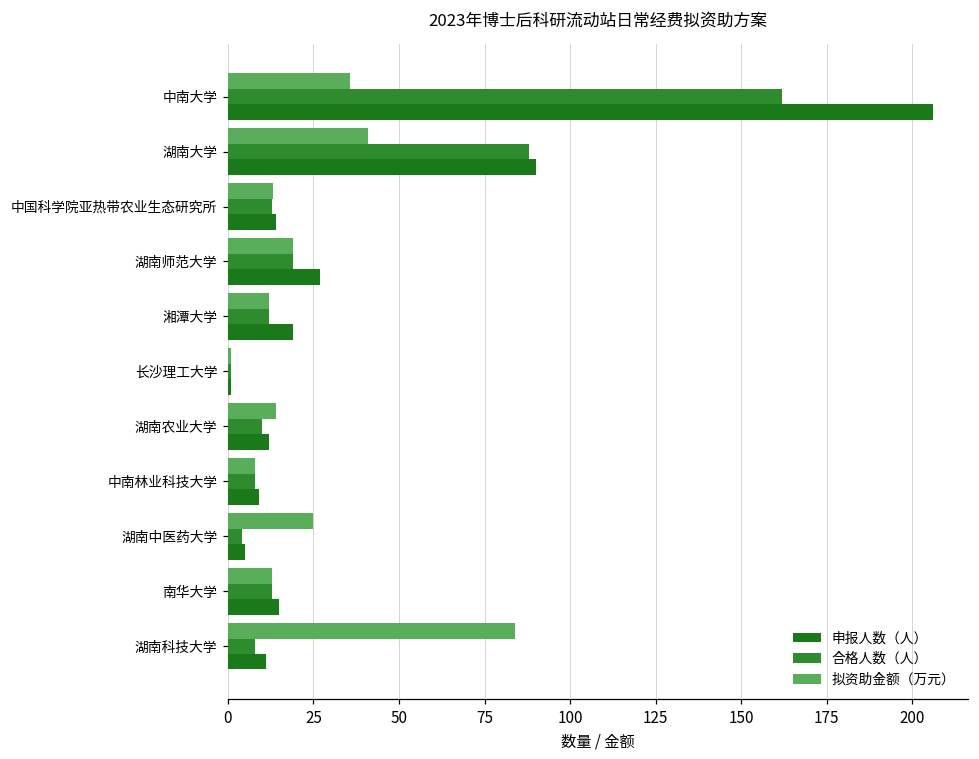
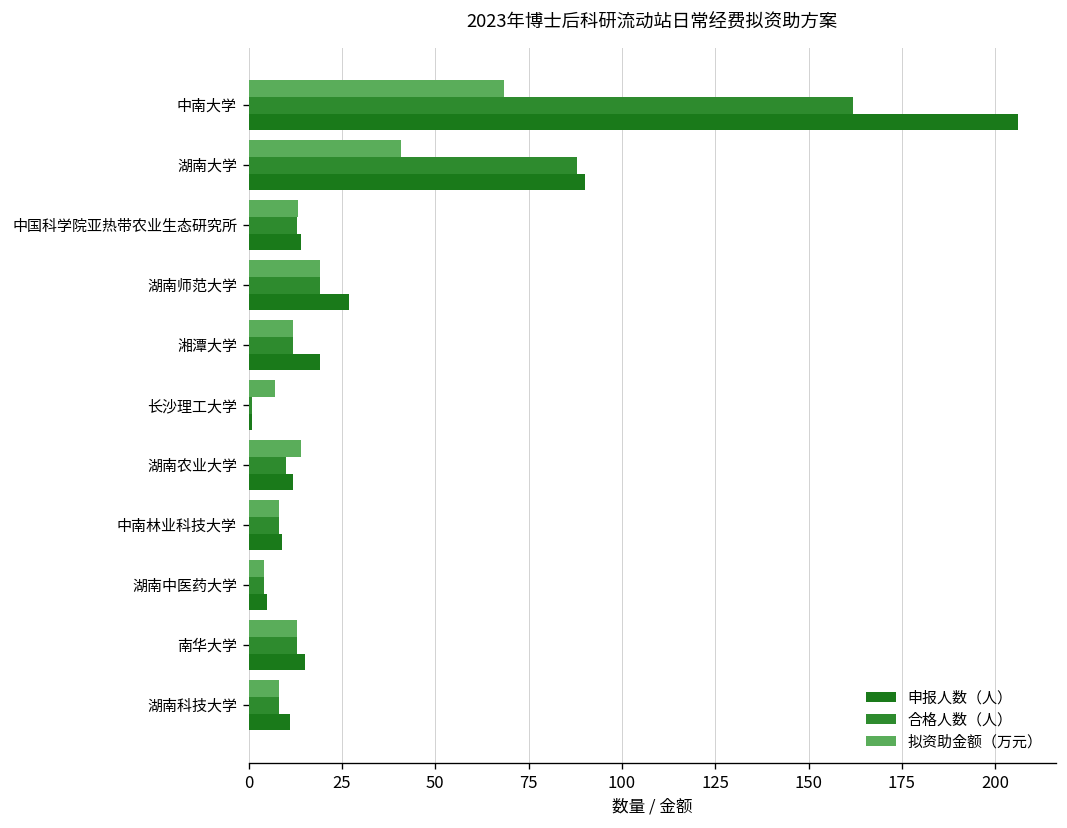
  {
    "拟资助金额（万元）": {
-     "中南大学": 36,
+     "中南大学": 69,
      "湖南大学": 41,
      "中国科学院亚热带农业生态研究所": 13,
      "湖南师范大学": 19,
      "湘潭大学": 12,
-     "长沙理工大学": 1,
+     "长沙理工大学": 7,
      "湖南农业大学": 14,
      "中南林业科技大学": 8,
-     "湖南中医药大学": 25,
+     "湖南中医药大学": 4,
      "南华大学": 13,
-     "湖南科技大学": 84
+     "湖南科技大学": 8
    }
  }
